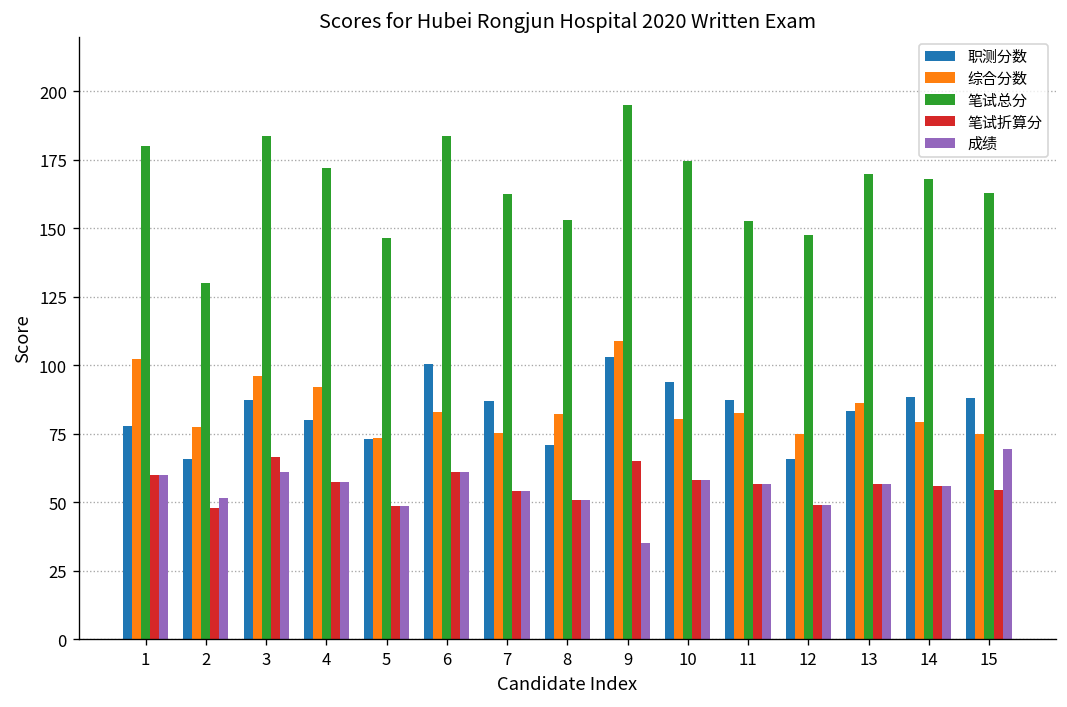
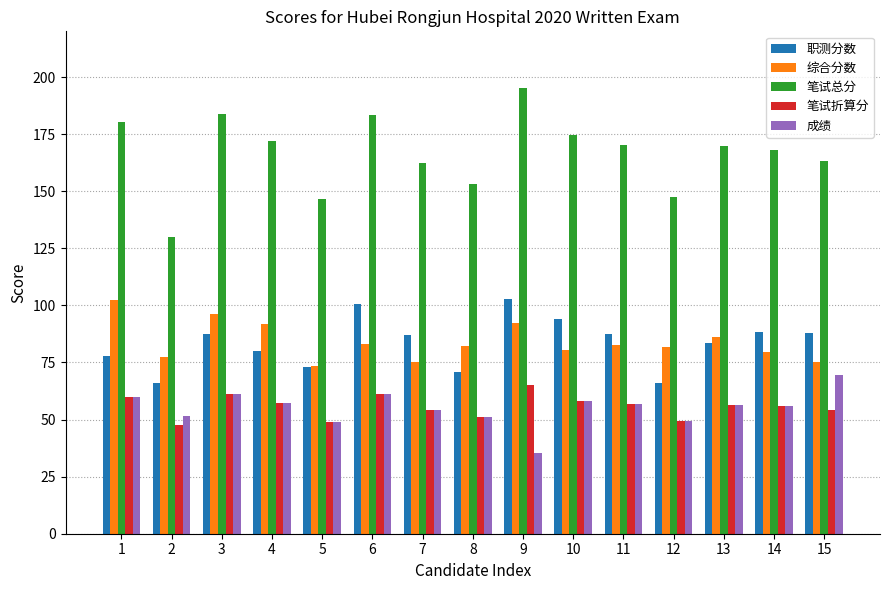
  {
    "职测分数": {
      "1": 78,
      "2": 66,
      "3": 88,
      "4": 80,
      "5": 73,
      "6": 101,
      "7": 87,
      "8": 71,
      "9": 103,
      "10": 94,
      "11": 88,
      "12": 66,
      "13": 84,
      "14": 89,
      "15": 88
    },
    "综合分数": {
      "1": 102,
      "2": 77,
      "3": 96,
      "4": 92,
      "5": 73,
      "6": 83,
      "7": 75,
      "8": 82,
-     "9": 109,
+     "9": 92,
      "10": 81,
      "11": 83,
-     "12": 75,
+     "12": 82,
      "13": 86,
      "14": 80,
      "15": 75
    },
    "笔试总分": {
      "1": 180,
      "2": 130,
      "3": 184,
      "4": 172,
      "5": 146,
      "6": 184,
      "7": 162,
      "8": 153,
      "9": 195,
      "10": 175,
-     "11": 153,
+     "11": 170,
      "12": 148,
      "13": 170,
      "14": 168,
      "15": 163
    },
    "笔试折算分": {
      "1": 60,
      "2": 48,
-     "3": 67,
+     "3": 61,
      "4": 57,
      "5": 49,
      "6": 61,
      "7": 54,
      "8": 51,
      "9": 65,
      "10": 58,
      "11": 57,
      "12": 49,
      "13": 57,
      "14": 56,
      "15": 54
    },
    "成绩": {
      "1": 60,
      "2": 52,
      "3": 61,
      "4": 57,
      "5": 49,
      "6": 61,
      "7": 54,
      "8": 51,
      "9": 35,
      "10": 58,
      "11": 57,
      "12": 49,
      "13": 57,
      "14": 56,
      "15": 70
    }
  }
